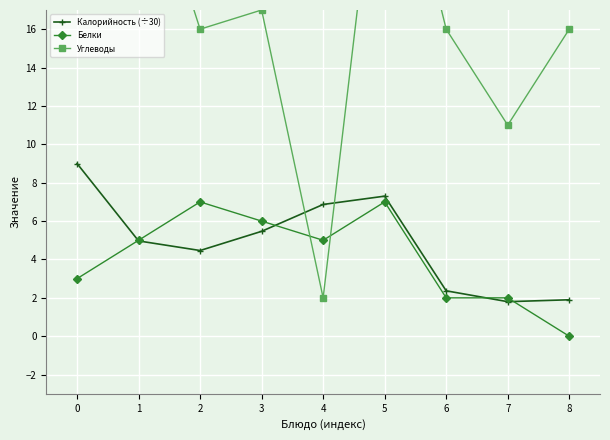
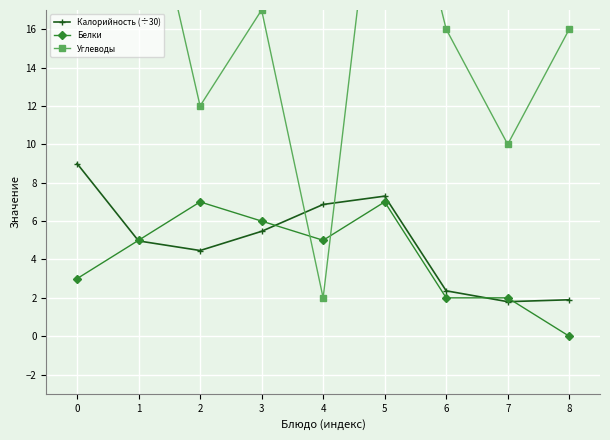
  {
    "Углеводы": {
-     "2": 16,
+     "2": 12,
      "3": 17,
      "4": 2,
      "6": 16,
-     "7": 11,
+     "7": 10,
      "8": 16
    }
  }
